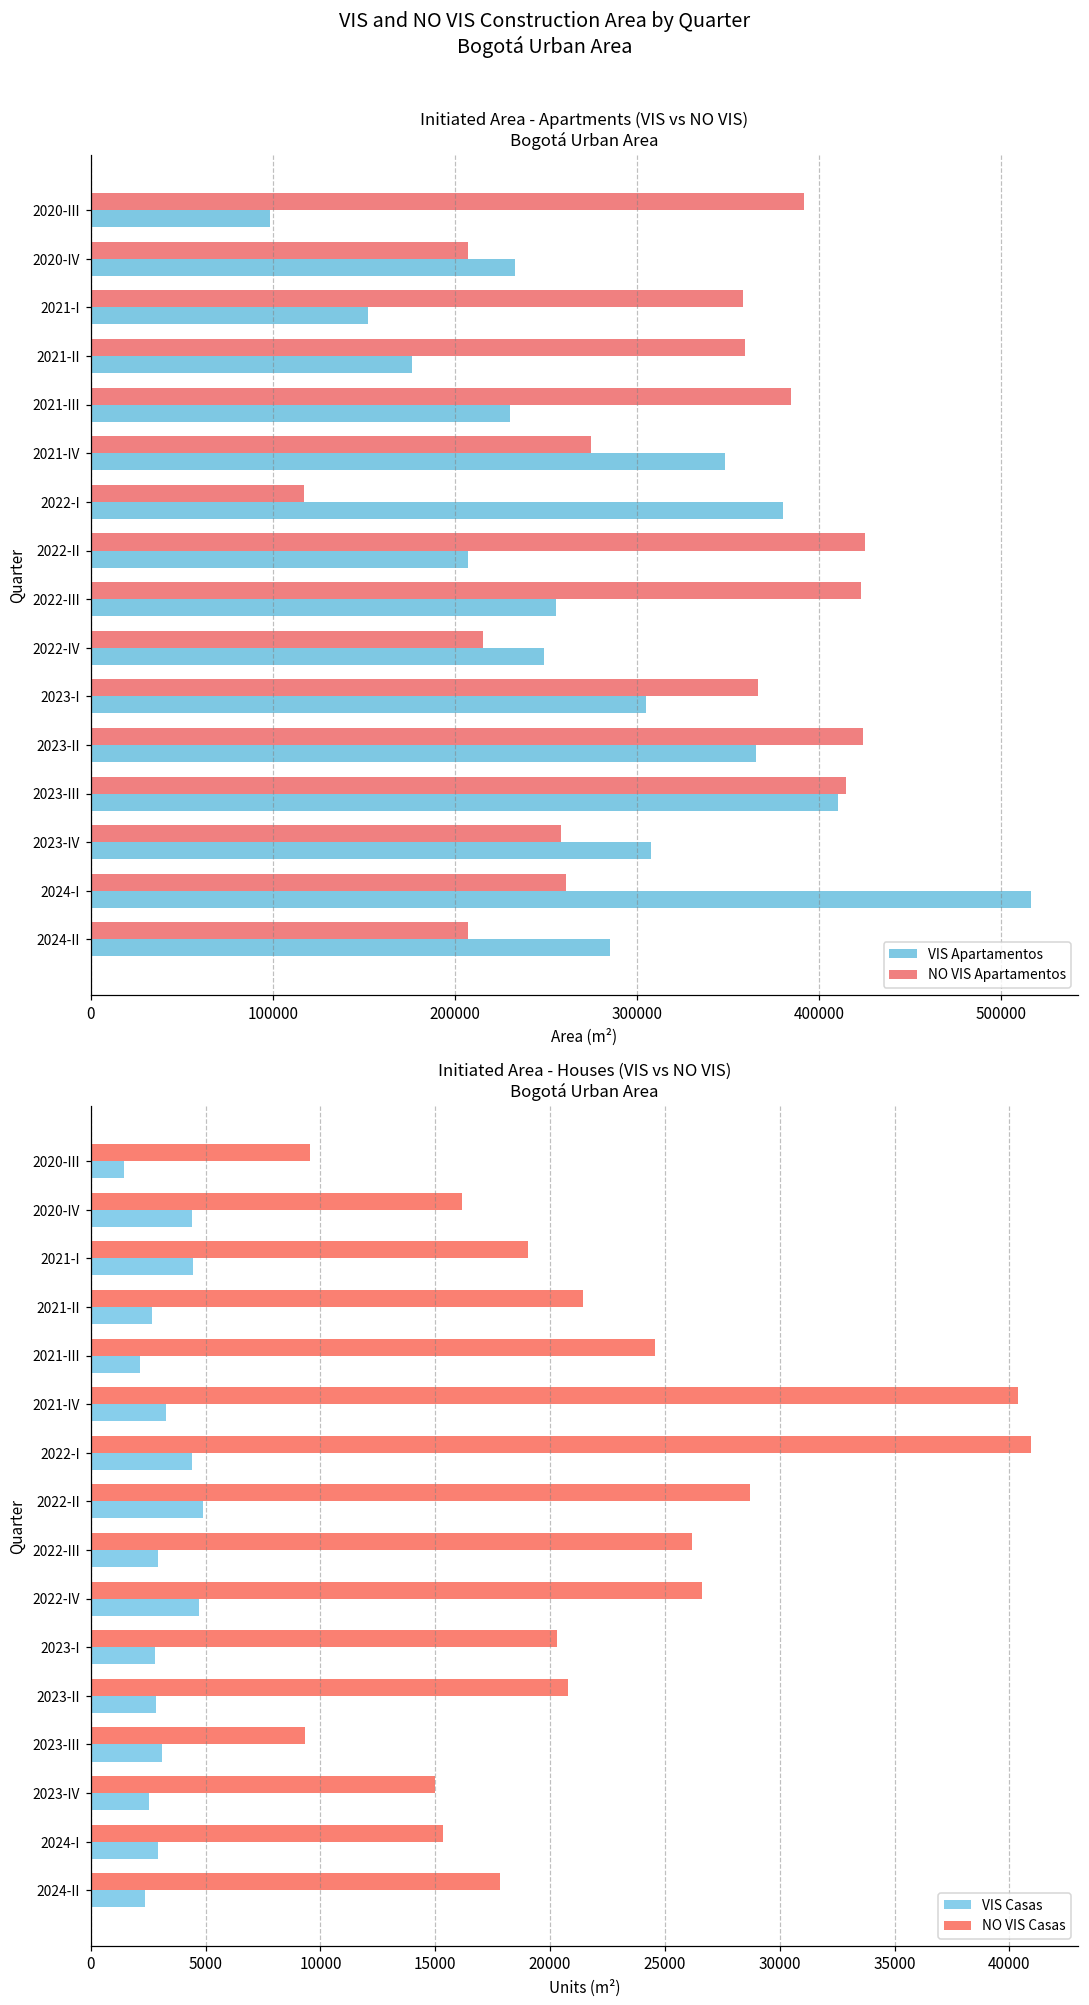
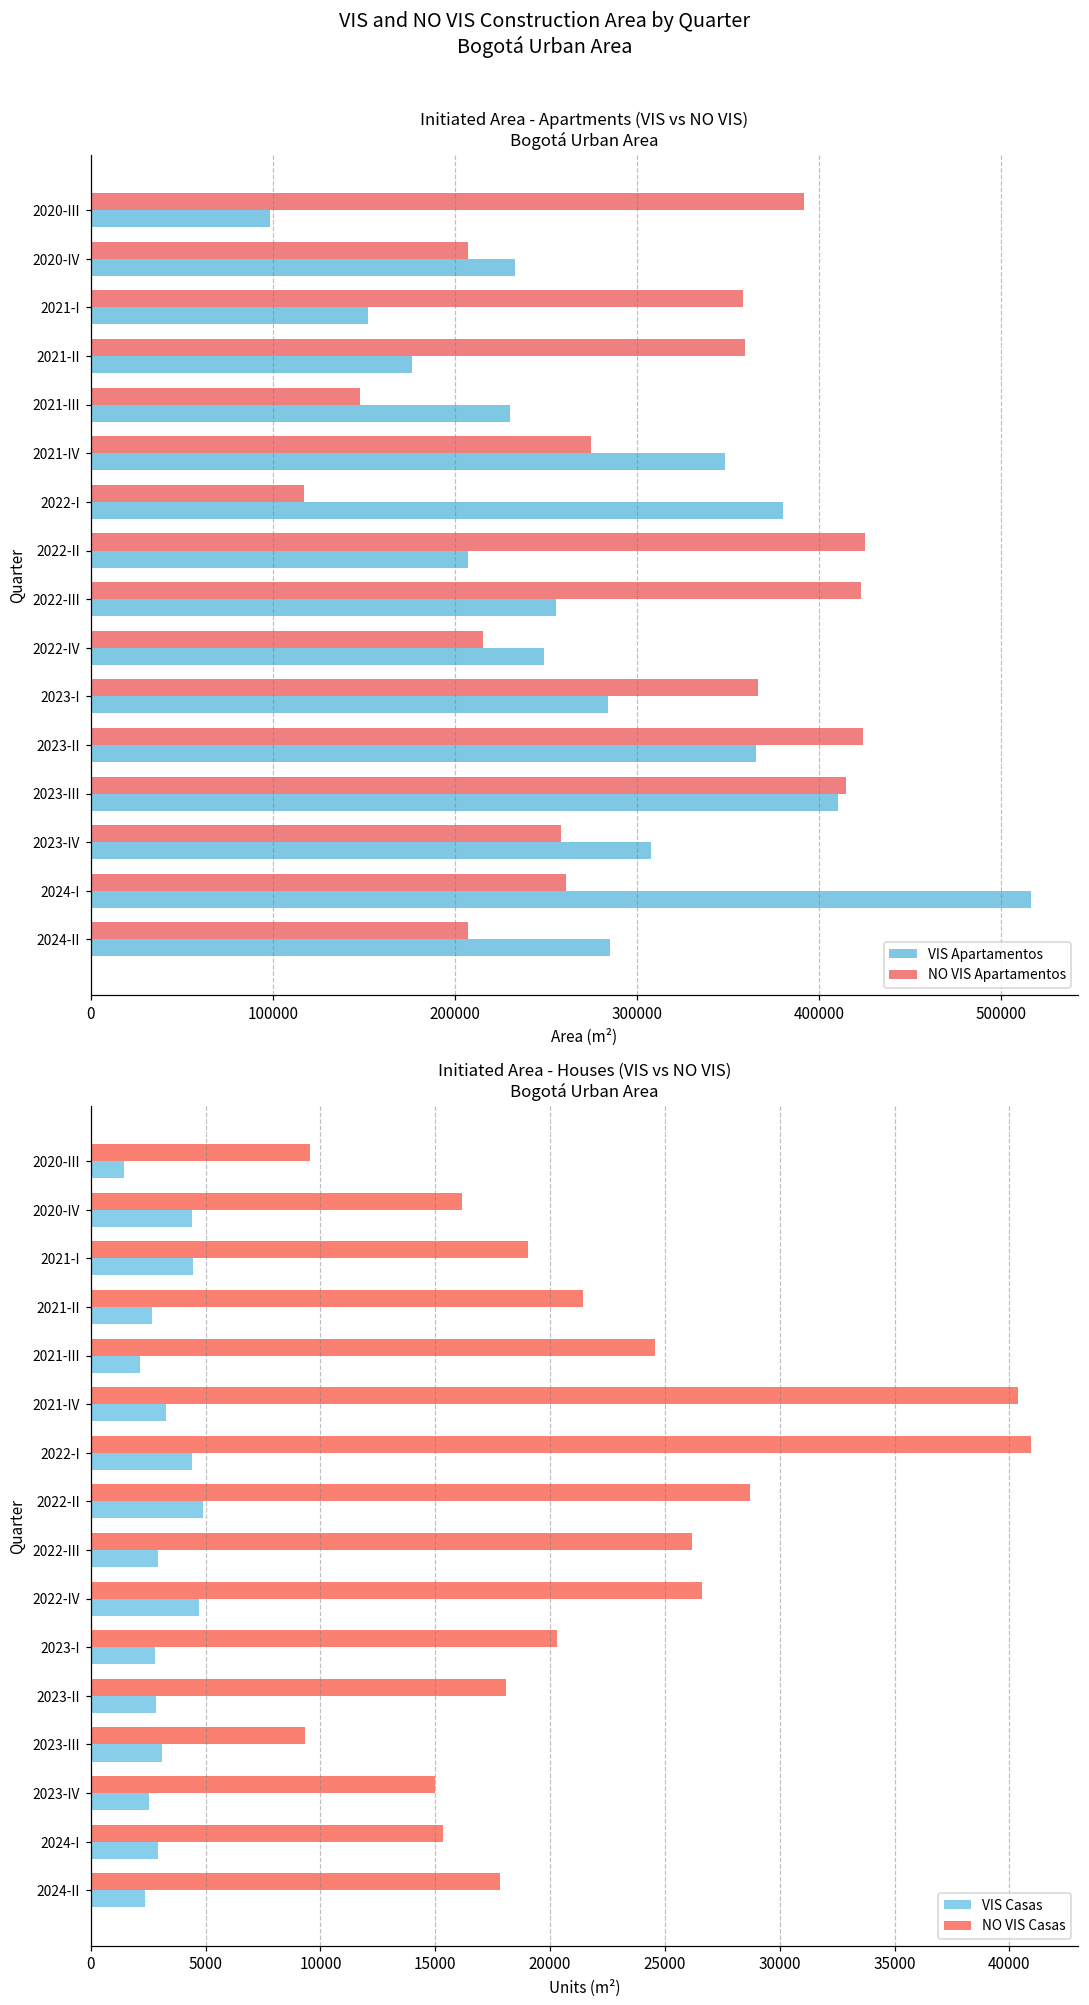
  {
    "Initiated Area - Apartments (VIS vs NO VIS) Bogotá Urban Area": {
      "VIS Apartamentos": {
        "2020-III": 99000,
        "2020-IV": 233000,
        "2021-I": 152000,
        "2021-II": 177000,
        "2021-III": 231000,
        "2021-IV": 348000,
        "2022-I": 380000,
        "2022-II": 207000,
        "2022-III": 255000,
        "2022-IV": 249000,
-       "2023-I": 305000,
+       "2023-I": 284000,
        "2023-II": 366000,
        "2023-III": 410000,
        "2023-IV": 308000,
        "2024-I": 517000,
        "2024-II": 285000
      },
      "NO VIS Apartamentos": {
        "2020-III": 392000,
        "2020-IV": 207000,
        "2021-I": 358000,
        "2021-II": 360000,
-       "2021-III": 385000,
+       "2021-III": 148000,
        "2021-IV": 275000,
        "2022-I": 117000,
        "2022-II": 425000,
        "2022-III": 423000,
        "2022-IV": 216000,
        "2023-I": 367000,
        "2023-II": 424000,
        "2023-III": 415000,
        "2023-IV": 258000,
        "2024-I": 261000,
        "2024-II": 207000
      }
    },
    "Initiated Area - Houses (VIS vs NO VIS) Bogotá Urban Area": {
      "VIS Casas": {
        "2020-III": 1500,
        "2020-IV": 4400,
        "2021-I": 4500,
        "2021-II": 2600,
        "2021-III": 2100,
        "2021-IV": 3300,
        "2022-I": 4400,
        "2022-II": 4900,
        "2022-III": 2900,
        "2022-IV": 4700,
        "2023-I": 2800,
        "2023-II": 2800,
        "2023-III": 3100,
        "2023-IV": 2500,
        "2024-I": 2900,
        "2024-II": 2400
      },
      "NO VIS Casas": {
        "2020-III": 9500,
        "2020-IV": 16200,
        "2021-I": 19000,
        "2021-II": 21400,
        "2021-III": 24600,
        "2021-IV": 40400,
        "2022-I": 40900,
        "2022-II": 28700,
        "2022-III": 26200,
        "2022-IV": 26600,
        "2023-I": 20300,
-       "2023-II": 20800,
+       "2023-II": 18100,
        "2023-III": 9300,
        "2023-IV": 15000,
        "2024-I": 15300,
        "2024-II": 17800
      }
    }
  }
